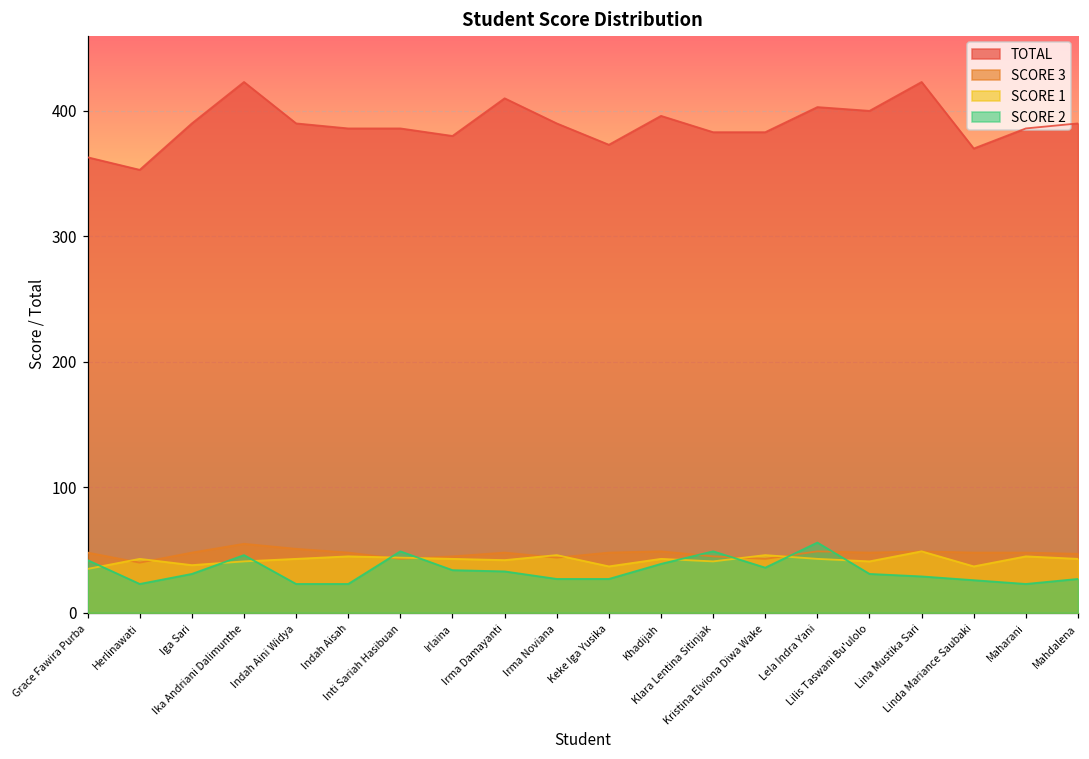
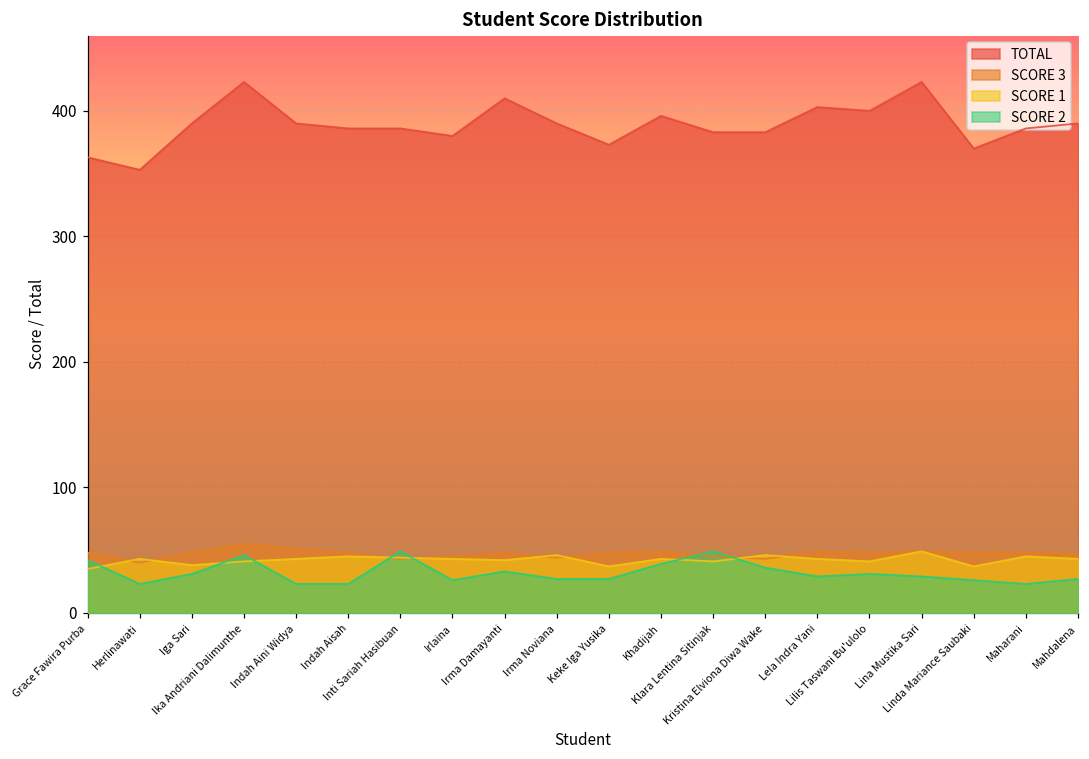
  {
    "SCORE 2": {
      "Grace Fawira Purba": 42,
      "Herlinawati": 23,
      "Iga Sari": 31,
      "Ika Andriani Dalimunthe": 46,
      "Indah Aini Widya": 23,
      "Indah Aisah": 23,
      "Inti Sariah Hasibuan": 49,
-     "Irlaina": 34,
+     "Irlaina": 26,
      "Irma Damayanti": 33,
      "Irma Noviana": 27,
      "Keke Iga Yusika": 27,
      "Khadijah": 39,
      "Klara Lentina Sitinjak": 49,
      "Kristina Elviona Diwa Wake": 36,
-     "Lela Indra Yani": 56,
+     "Lela Indra Yani": 29,
      "Lilis Taswani Bu'ulolo": 31,
      "Lina Mustika Sari": 29,
      "Linda Mariance Saubaki": 26,
      "Maharani": 23,
      "Mahdalena": 27
    }
  }
